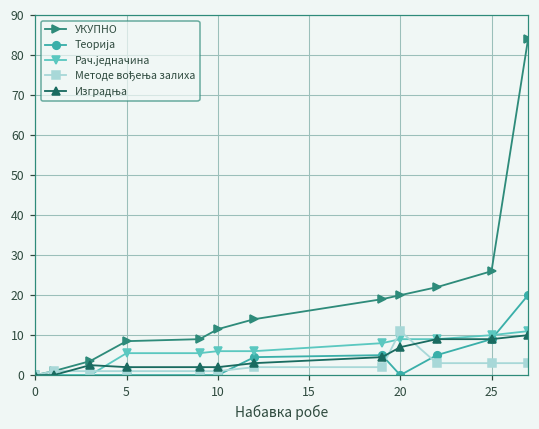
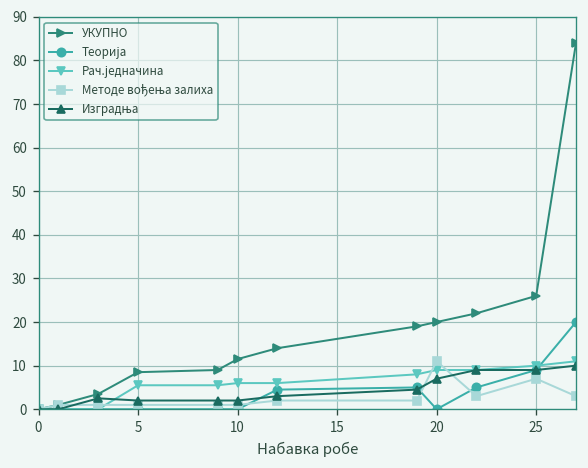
  {
    "Методе вођења залиха": {
      "5": 1,
      "10": 1,
      "20": 11,
-     "25": 3
+     "25": 7
    }
  }
